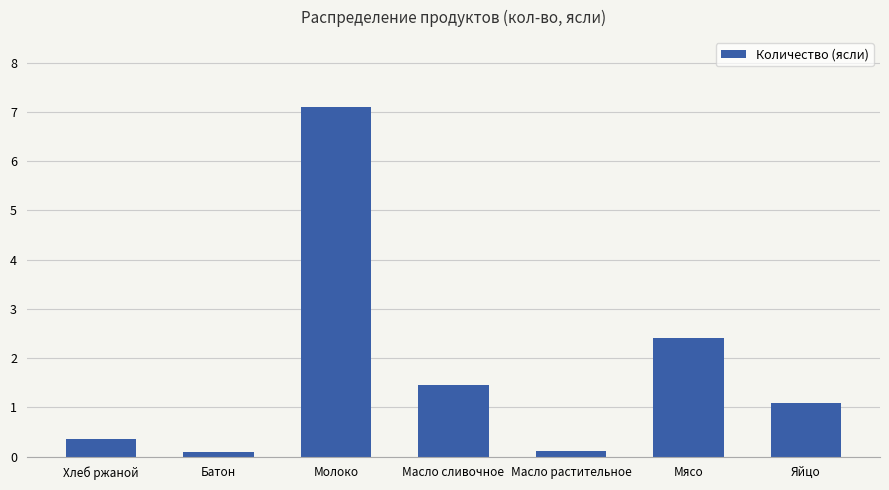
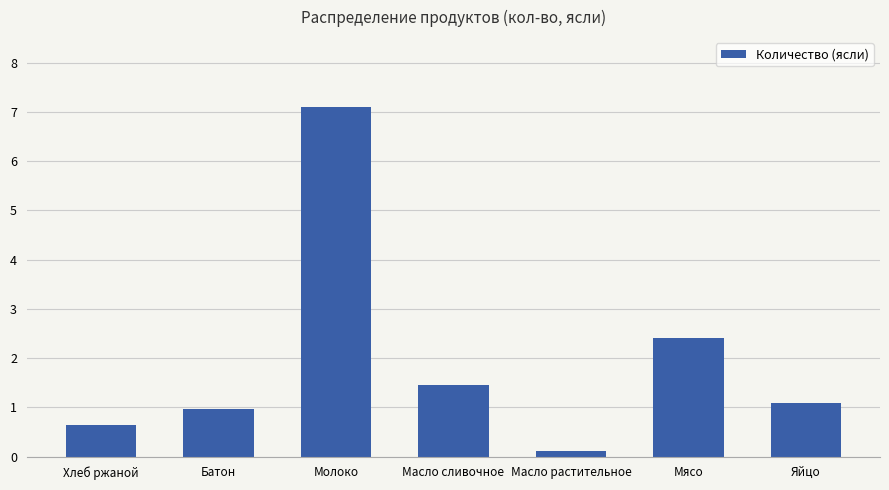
  {
-   "Хлеб ржаной": 0.4,
-   "Батон": 0.1,
+   "Хлеб ржаной": 0.6,
+   "Батон": 1.0,
    "Молоко": 7.1,
    "Масло сливочное": 1.4,
    "Масло растительное": 0.1,
    "Мясо": 2.4,
    "Яйцо": 1.1
  }
